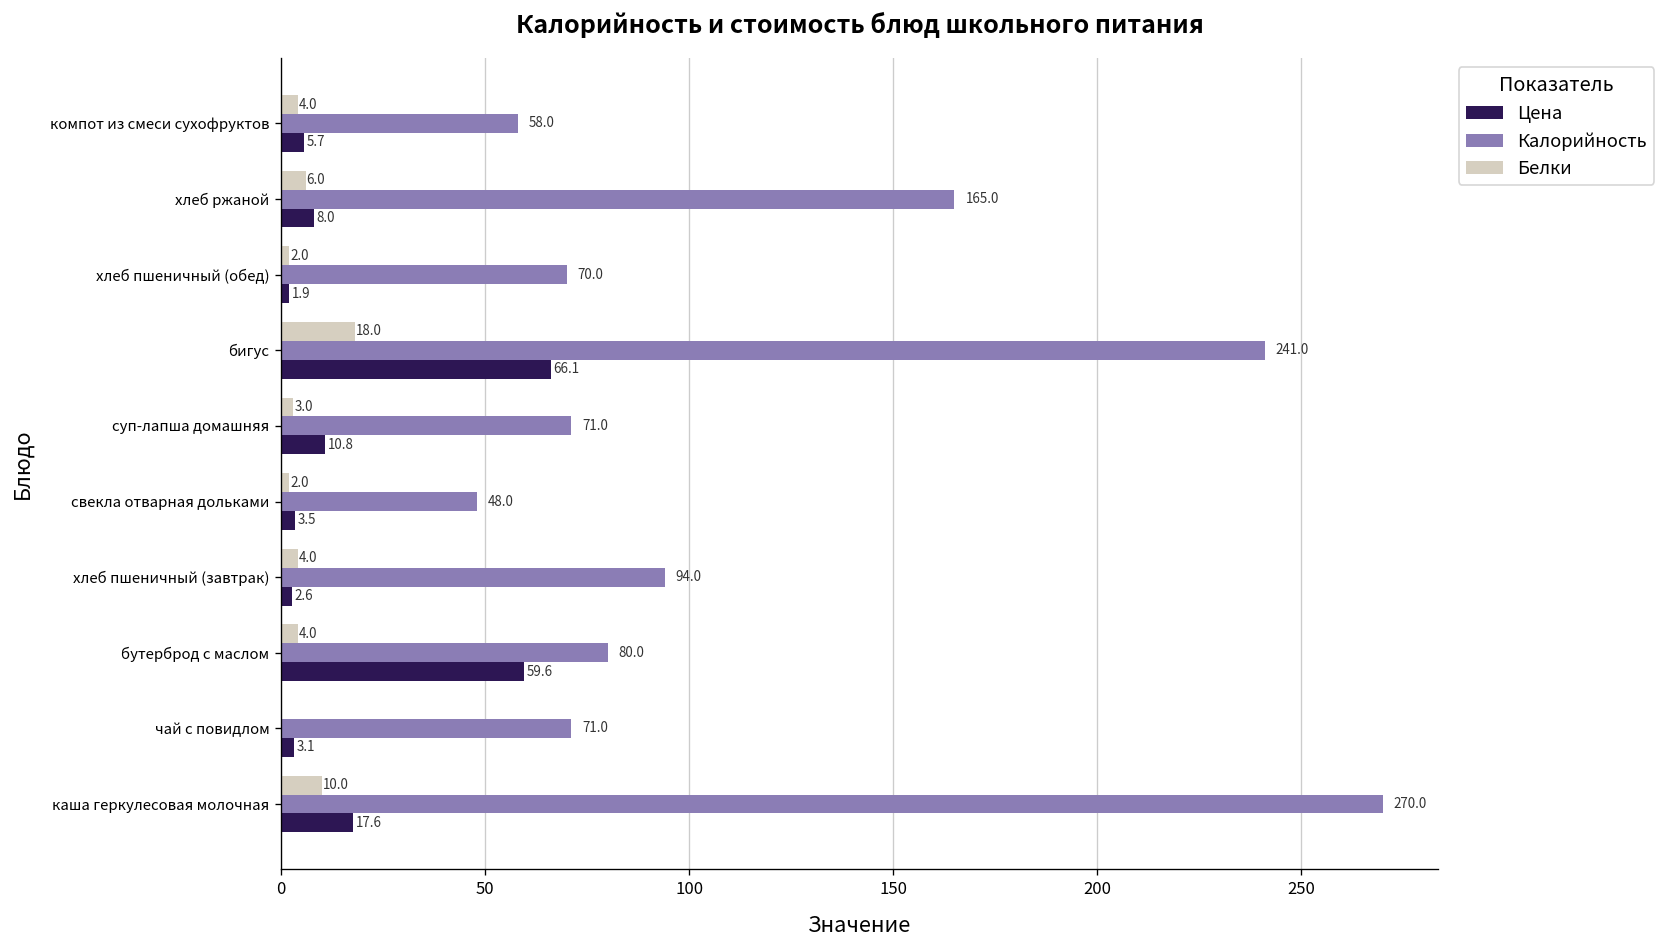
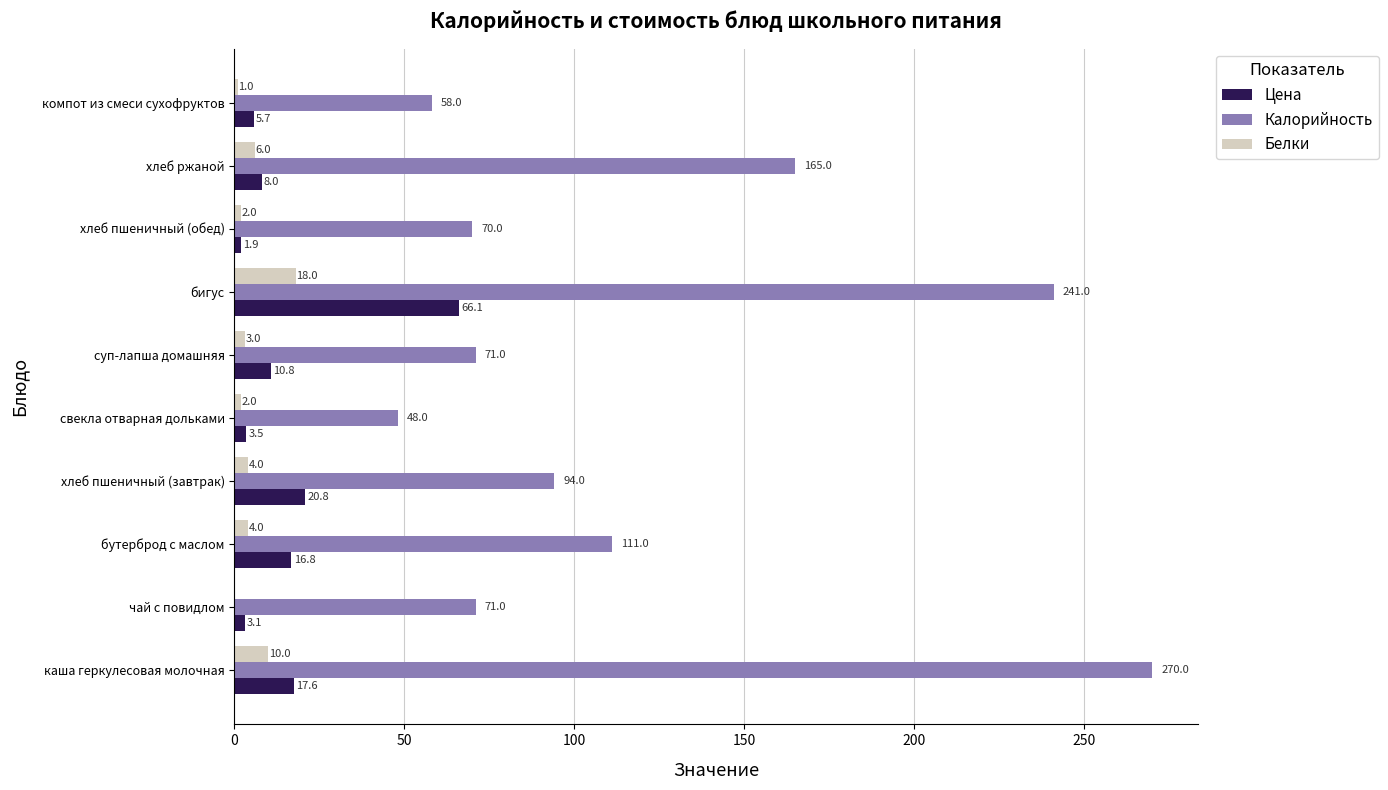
  {
    "Цена": {
      "компот из смеси сухофруктов": 5.7,
      "хлеб ржаной": 8.0,
      "хлеб пшеничный (обед)": 1.9,
      "бигус": 66.1,
      "суп-лапша домашняя": 10.8,
      "свекла отварная дольками": 3.5,
-     "хлеб пшеничный (завтрак)": 2.6,
-     "бутерброд с маслом": 59.6,
+     "хлеб пшеничный (завтрак)": 20.8,
+     "бутерброд с маслом": 16.8,
      "чай с повидлом": 3.1,
      "каша геркулесовая молочная": 17.6
    },
    "Калорийность": {
      "компот из смеси сухофруктов": 58.0,
      "хлеб ржаной": 165.0,
      "хлеб пшеничный (обед)": 70.0,
      "бигус": 241.0,
      "суп-лапша домашняя": 71.0,
      "свекла отварная дольками": 48.0,
      "хлеб пшеничный (завтрак)": 94.0,
-     "бутерброд с маслом": 80.0,
+     "бутерброд с маслом": 111.0,
      "чай с повидлом": 71.0,
      "каша геркулесовая молочная": 270.0
    },
    "Белки": {
-     "компот из смеси сухофруктов": 4.0,
+     "компот из смеси сухофруктов": 1.0,
      "хлеб ржаной": 6.0,
      "хлеб пшеничный (обед)": 2.0,
      "бигус": 18.0,
      "суп-лапша домашняя": 3.0,
      "свекла отварная дольками": 2.0,
      "хлеб пшеничный (завтрак)": 4.0,
      "бутерброд с маслом": 4.0,
      "каша геркулесовая молочная": 10.0
    }
  }
